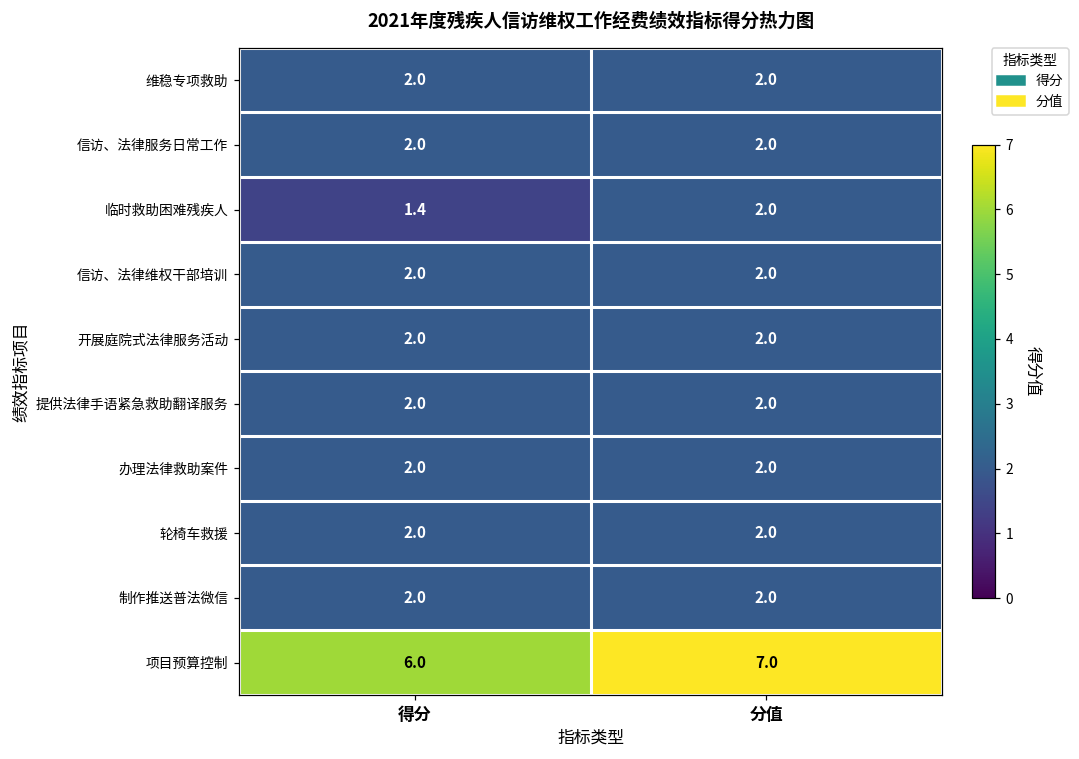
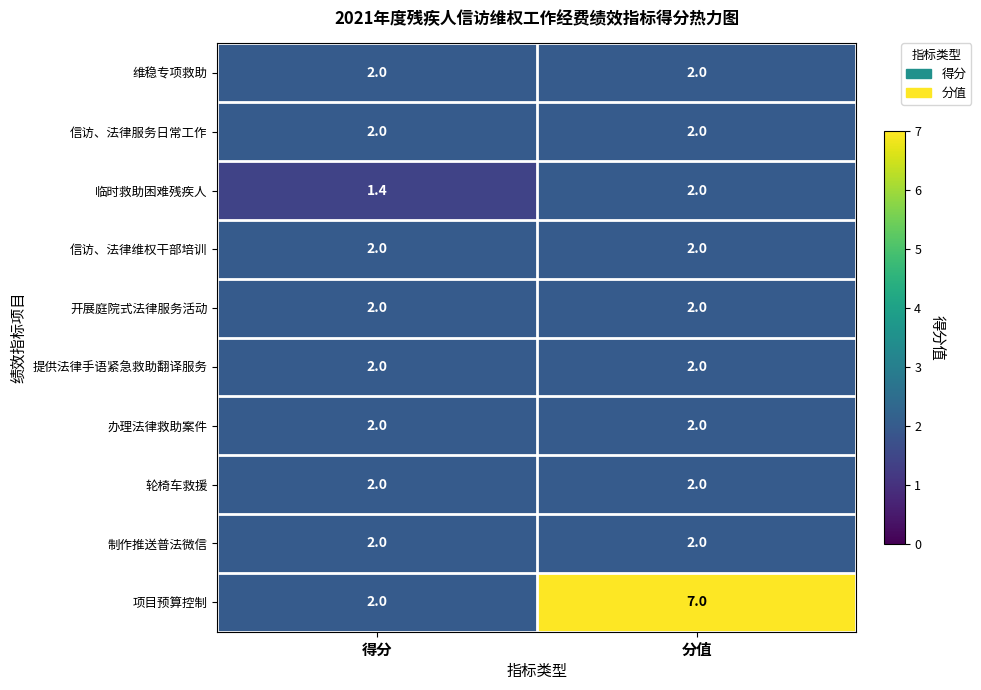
  {
    "维稳专项救助": {
      "得分": 2.0,
      "分值": 2.0
    },
    "信访、法律服务日常工作": {
      "得分": 2.0,
      "分值": 2.0
    },
    "临时救助困难残疾人": {
      "得分": 1.4,
      "分值": 2.0
    },
    "信访、法律维权干部培训": {
      "得分": 2.0,
      "分值": 2.0
    },
    "开展庭院式法律服务活动": {
      "得分": 2.0,
      "分值": 2.0
    },
    "提供法律手语紧急救助翻译服务": {
      "得分": 2.0,
      "分值": 2.0
    },
    "办理法律救助案件": {
      "得分": 2.0,
      "分值": 2.0
    },
    "轮椅车救援": {
      "得分": 2.0,
      "分值": 2.0
    },
    "制作推送普法微信": {
      "得分": 2.0,
      "分值": 2.0
    },
    "项目预算控制": {
-     "得分": 6.0,
+     "得分": 2.0,
      "分值": 7.0
    }
  }
